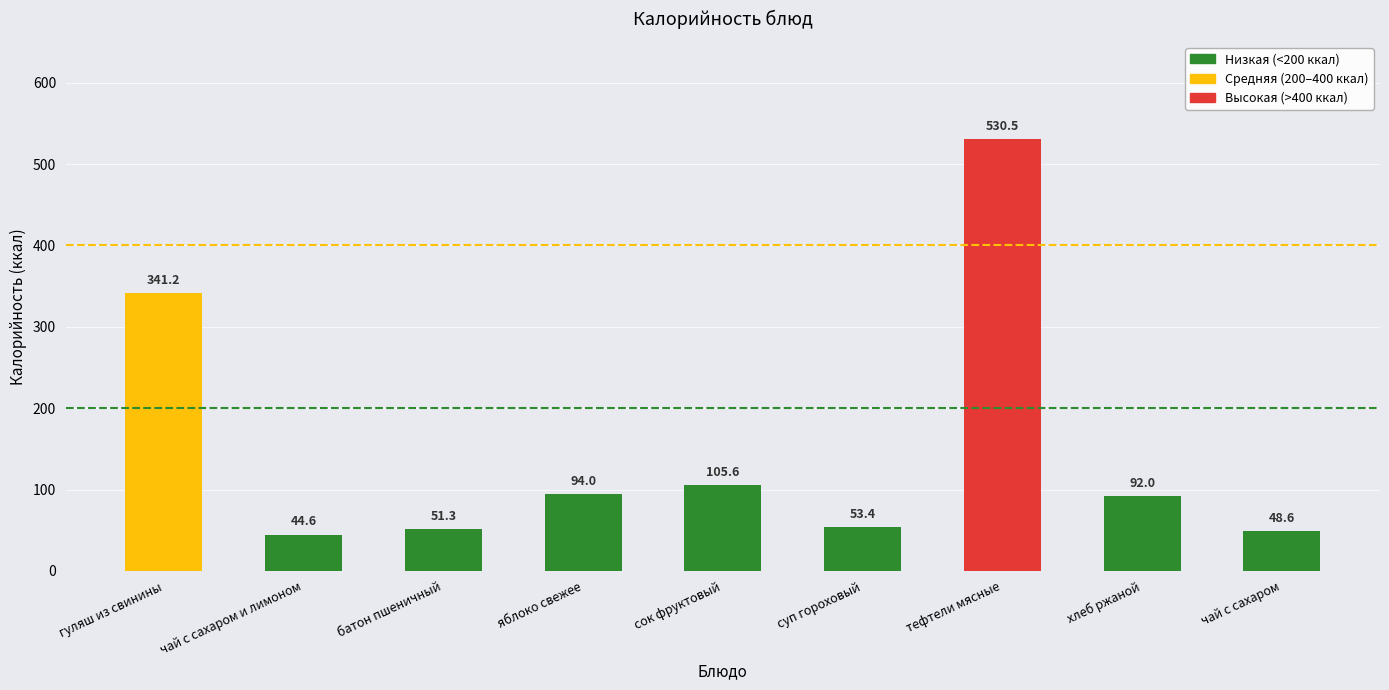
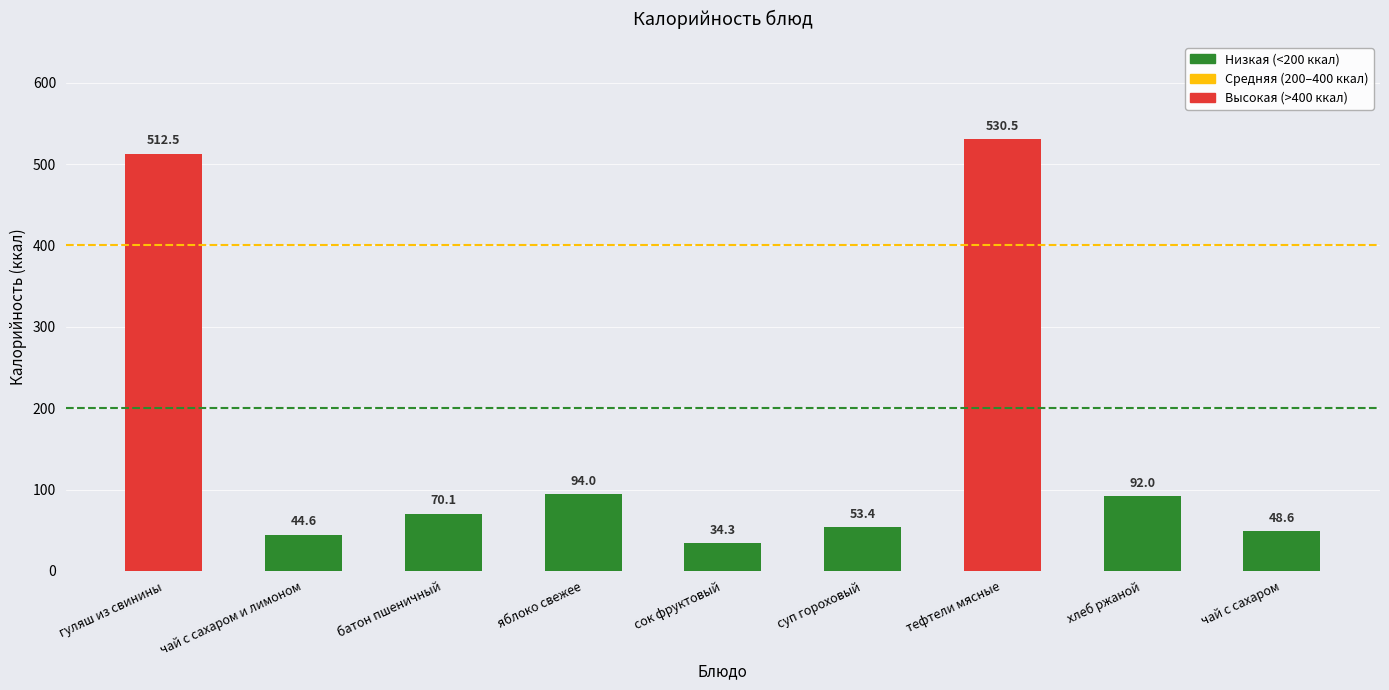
  {
-   "гуляш из свинины": 341.2,
+   "гуляш из свинины": 512.5,
    "чай с сахаром и лимоном": 44.6,
-   "батон пшеничный": 51.3,
+   "батон пшеничный": 70.1,
    "яблоко свежее": 94.0,
-   "сок фруктовый": 105.6,
+   "сок фруктовый": 34.3,
    "суп гороховый": 53.4,
    "тефтели мясные": 530.5,
    "хлеб ржаной": 92.0,
    "чай с сахаром": 48.6
  }
